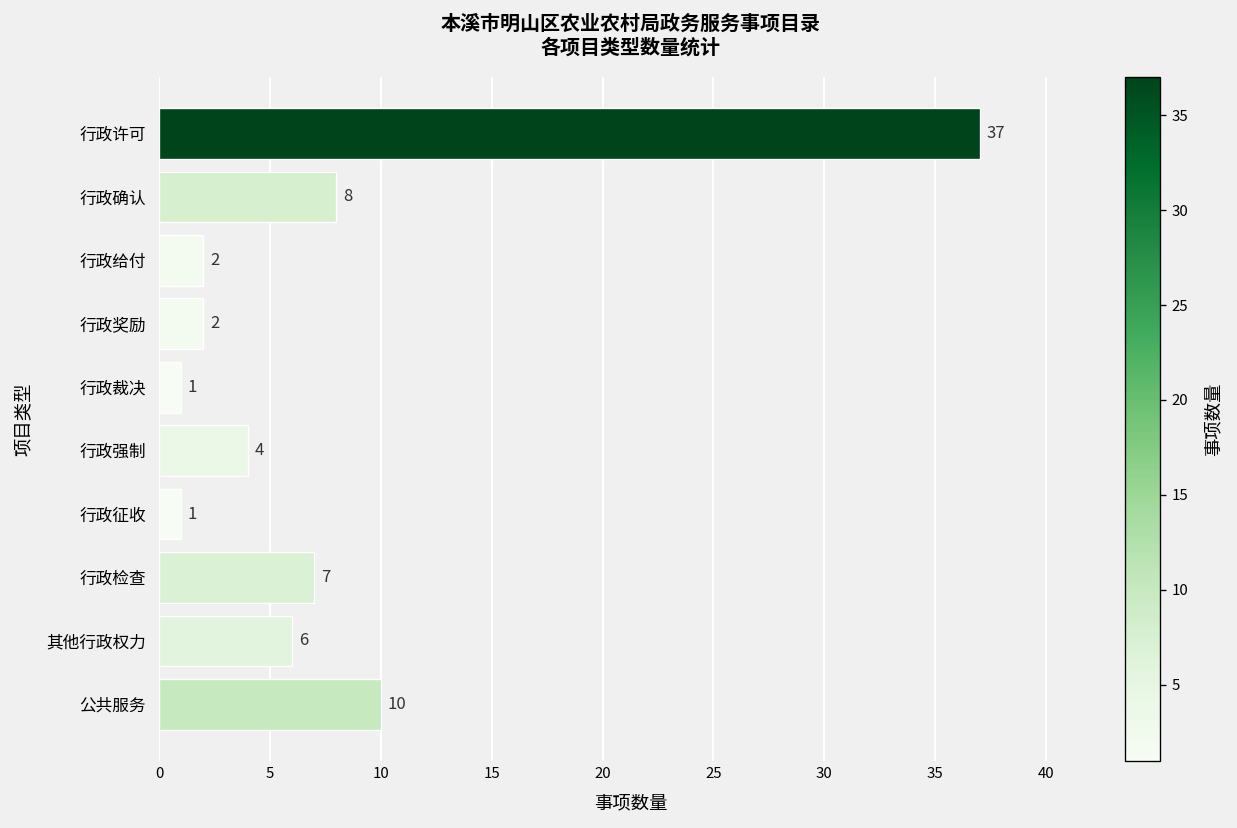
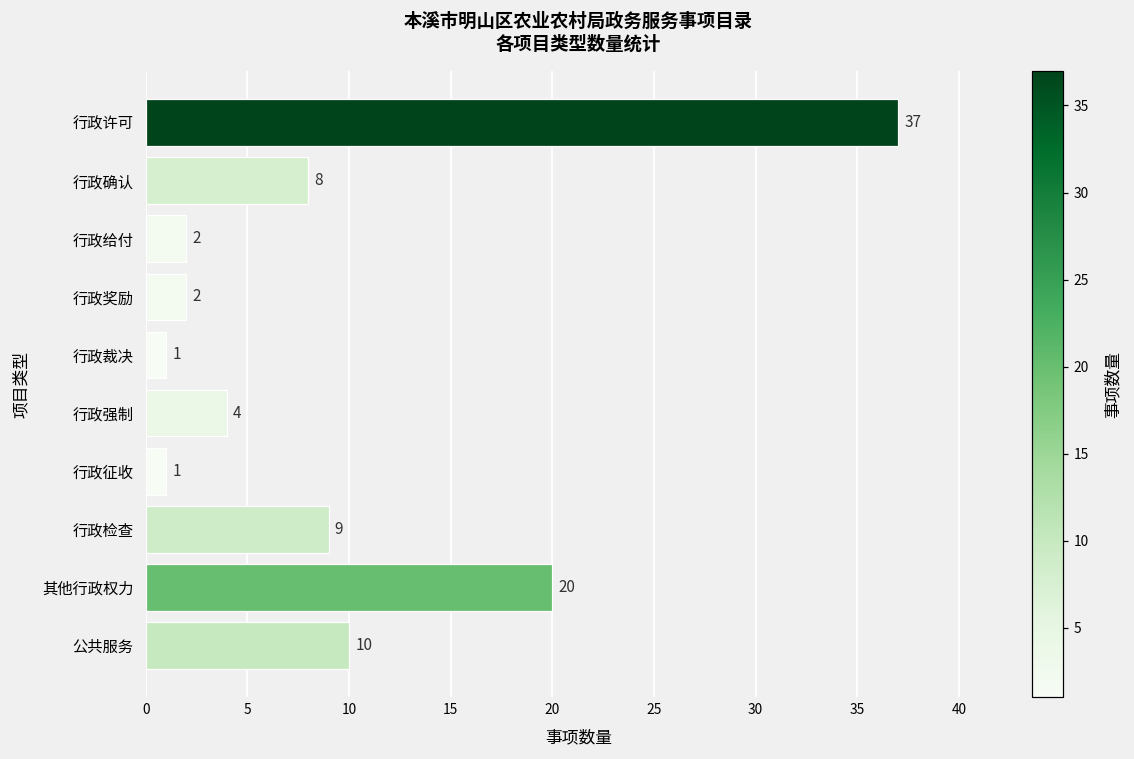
  {
    "行政许可": 37,
    "行政确认": 8,
    "行政给付": 2,
    "行政奖励": 2,
    "行政裁决": 1,
    "行政强制": 4,
    "行政征收": 1,
-   "行政检查": 7,
-   "其他行政权力": 6,
+   "行政检查": 9,
+   "其他行政权力": 20,
    "公共服务": 10
  }
